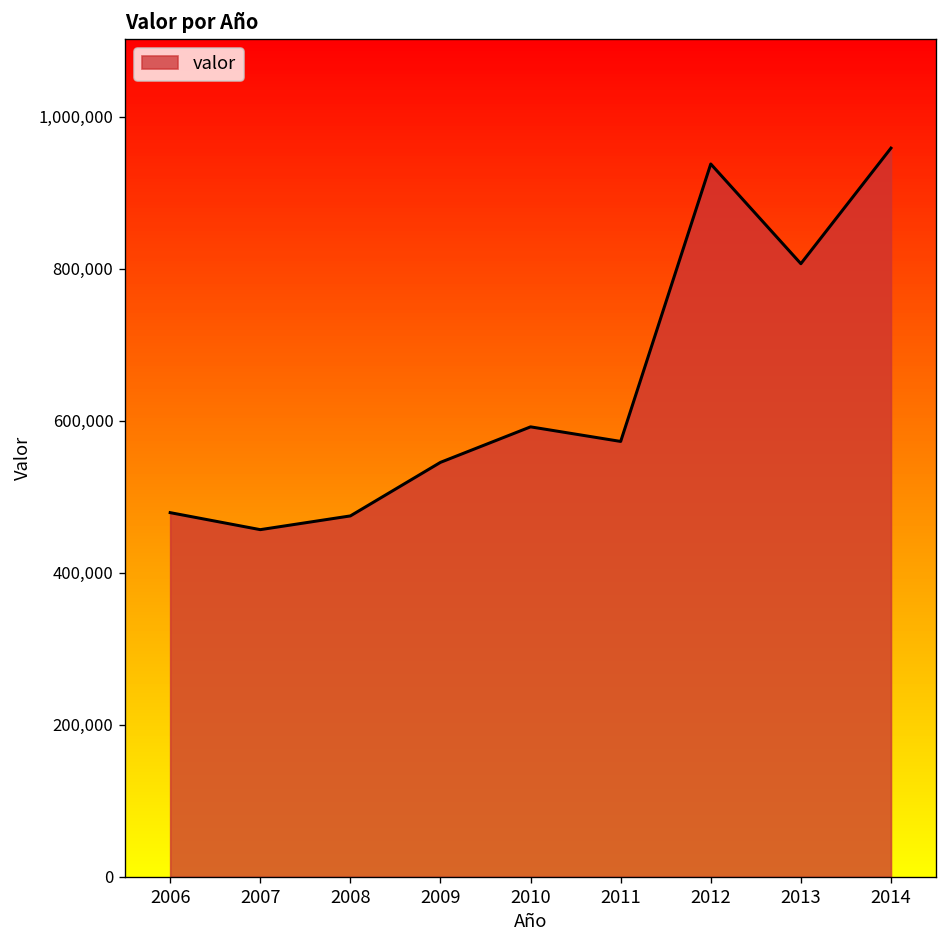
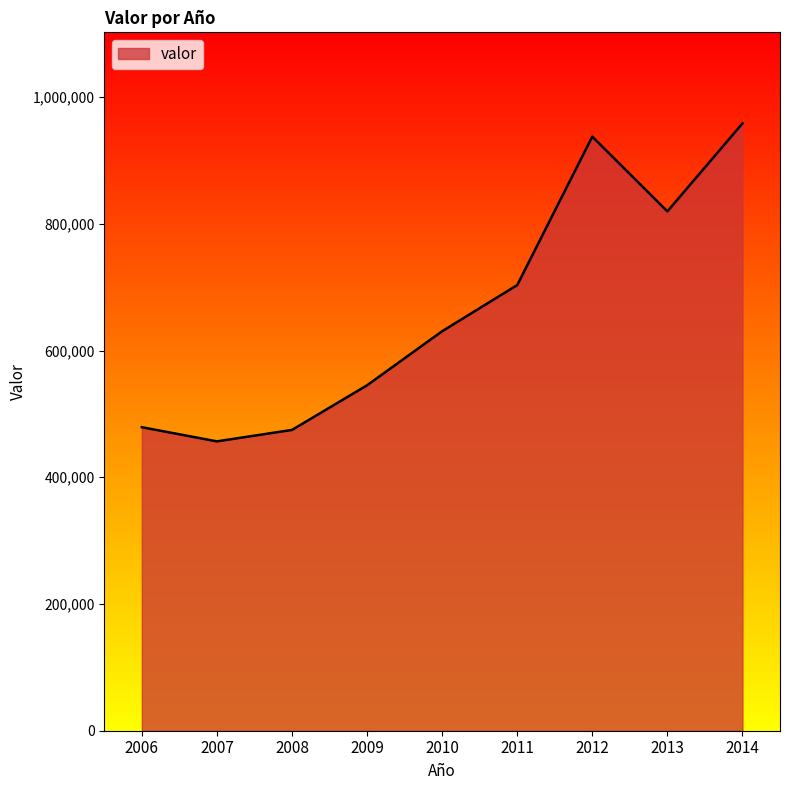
  {
    "2006": "480,000",
    "2007": "460,000",
    "2008": "470,000",
    "2009": "550,000",
-   "2010": "590,000",
-   "2011": "570,000",
+   "2010": "630,000",
+   "2011": "700,000",
    "2012": "940,000",
-   "2013": "810,000",
+   "2013": "820,000",
    "2014": "960,000"
  }
